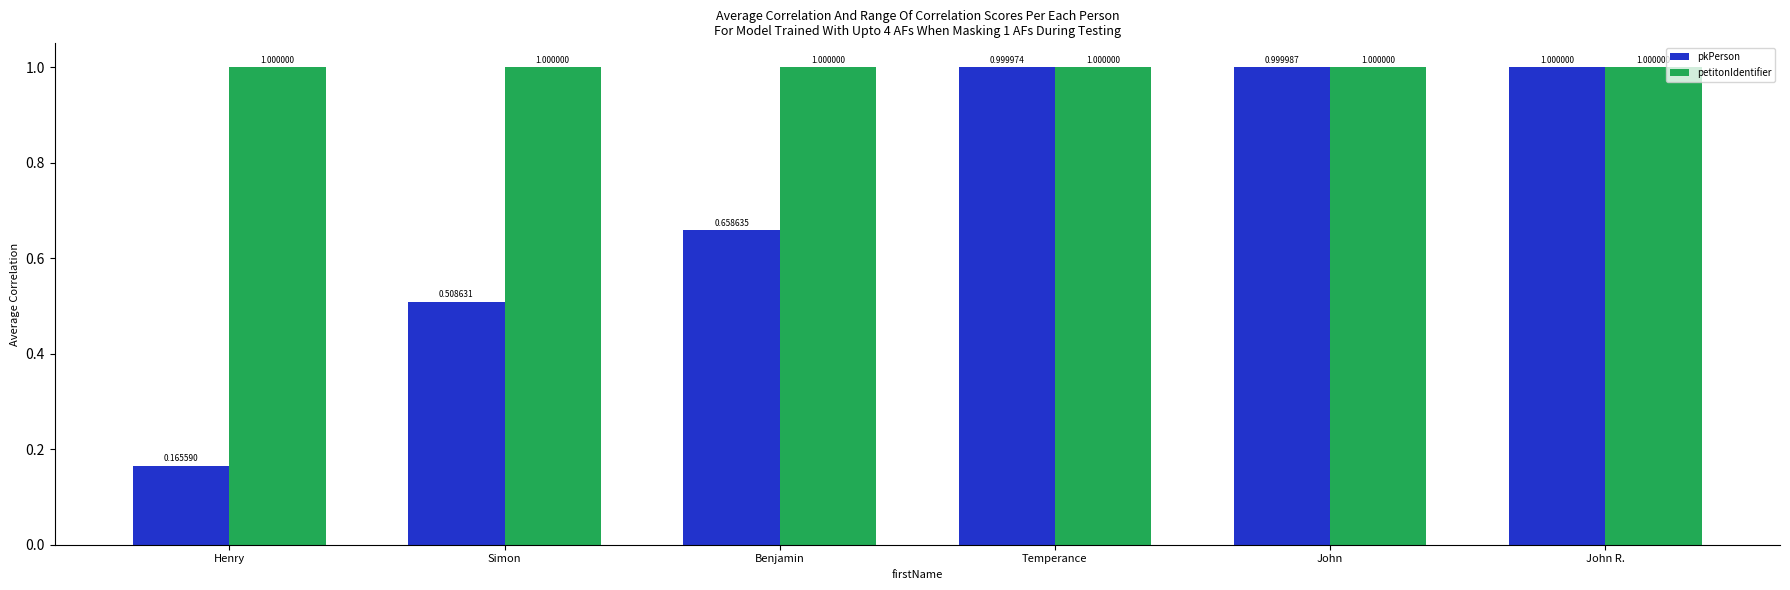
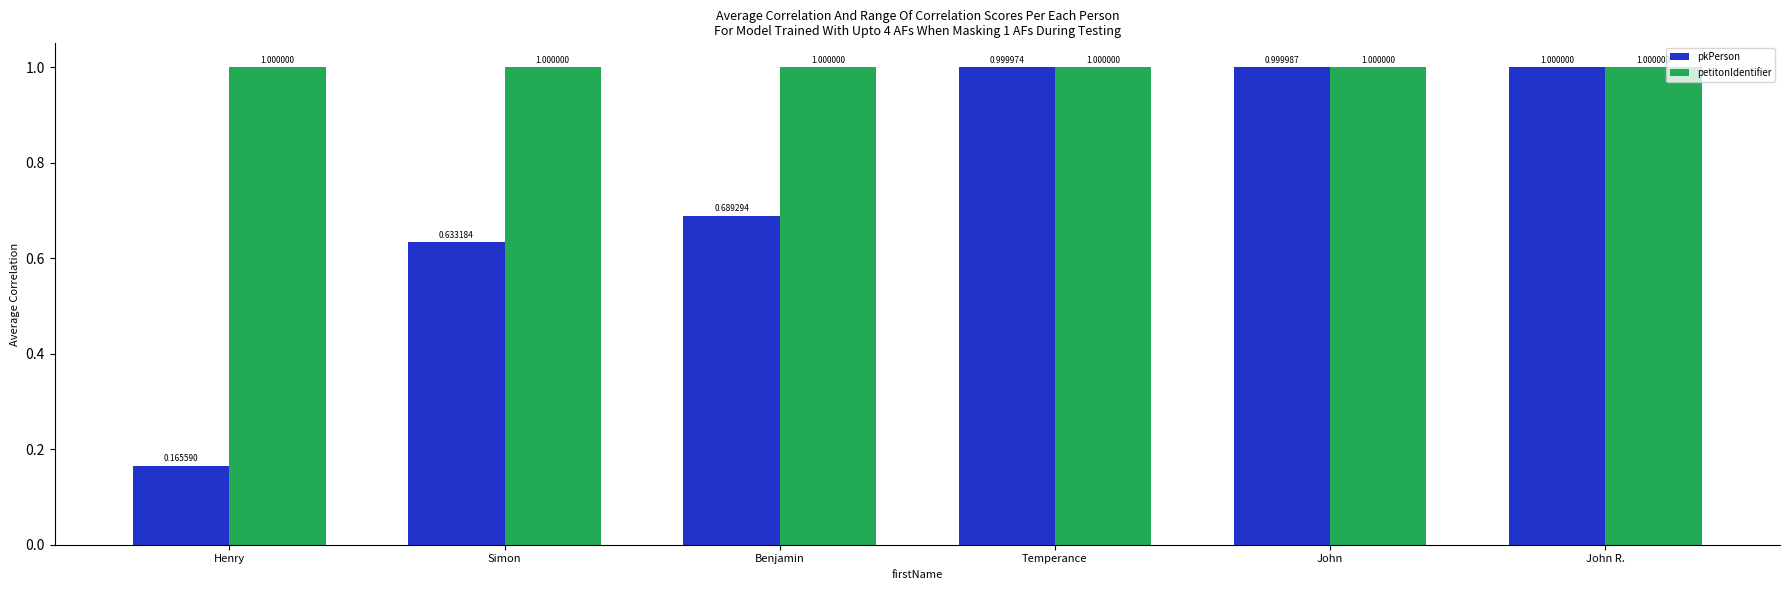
  {
    "pkPerson": {
      "Henry": 0.165590,
-     "Simon": 0.508631,
-     "Benjamin": 0.658635,
+     "Simon": 0.633184,
+     "Benjamin": 0.689294,
      "Temperance": 0.999974,
      "John": 0.999987,
      "John R.": 1.000000
    },
    "petitonIdentifier": {
      "Henry": 1.000000,
      "Simon": 1.000000,
      "Benjamin": 1.000000,
      "Temperance": 1.000000,
      "John": 1.000000
    }
  }
